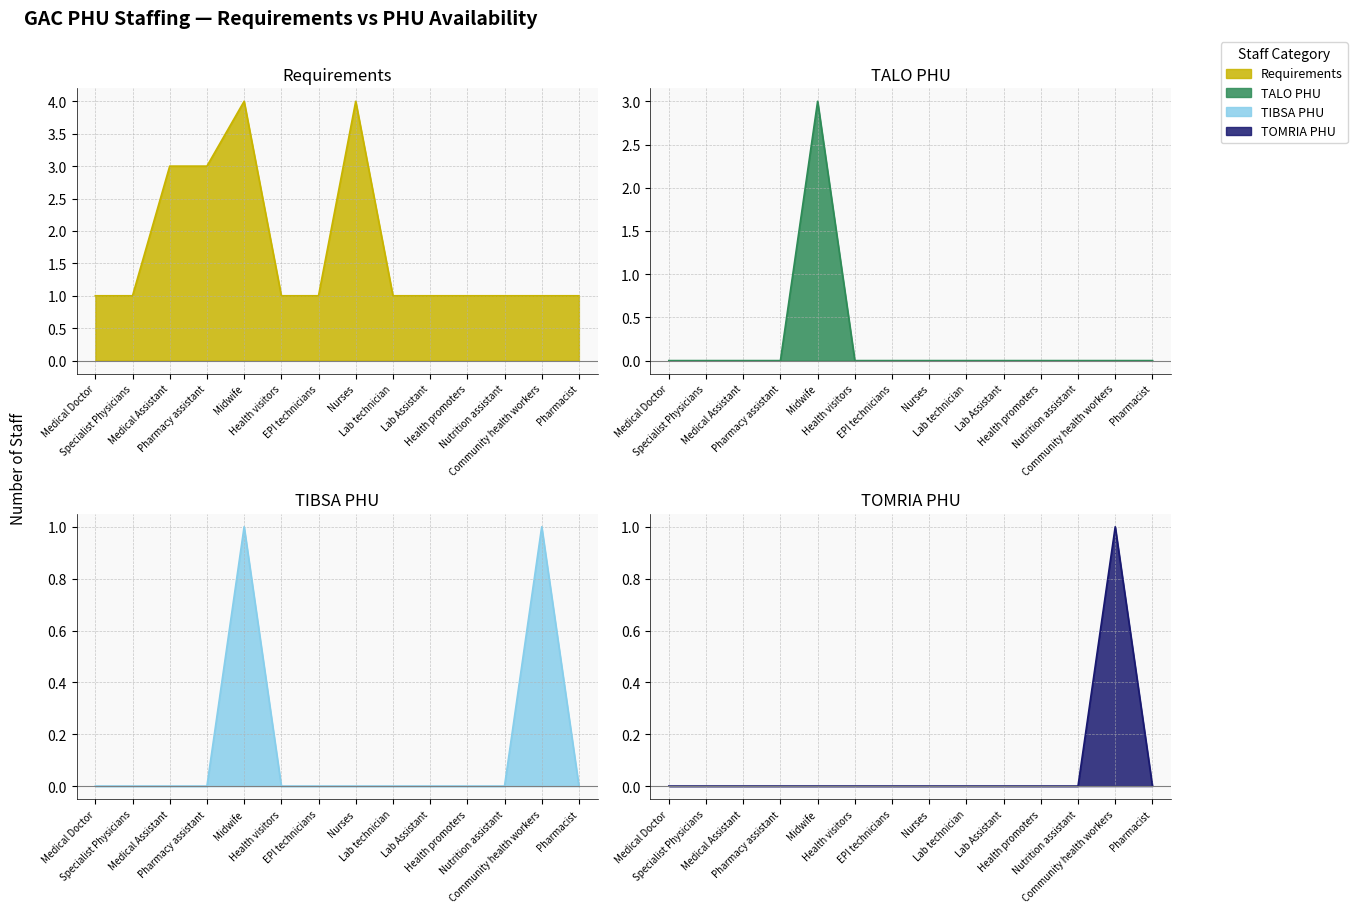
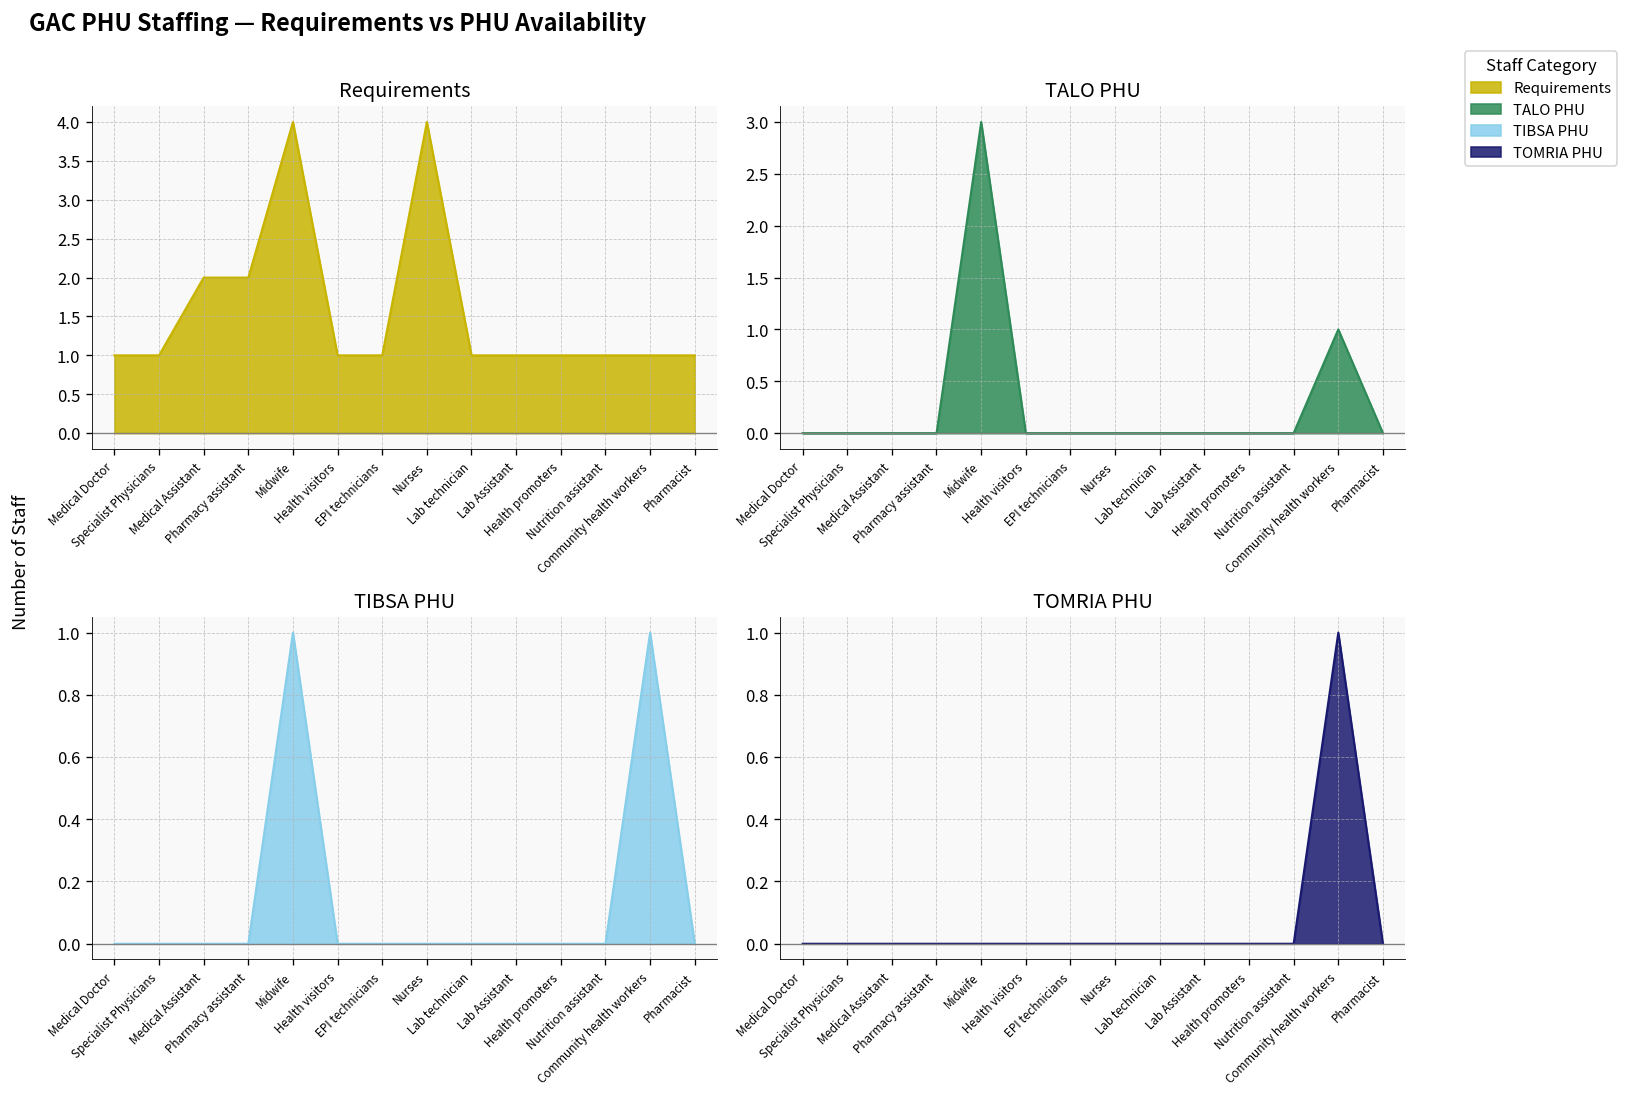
  {
    "Requirements": {
      "Medical Doctor": 1,
      "Specialist Physicians": 1,
-     "Medical Assistant": 3,
-     "Pharmacy assistant": 3,
+     "Medical Assistant": 2,
+     "Pharmacy assistant": 2,
      "Midwife": 4,
      "Health visitors": 1,
      "EPI technicians": 1,
      "Nurses": 4,
      "Lab technician": 1,
      "Lab Assistant": 1,
      "Health promoters": 1,
      "Nutrition assistant": 1,
      "Community health workers": 1,
      "Pharmacist": 1
    },
    "TALO PHU": {
      "Medical Doctor": 0,
      "Specialist Physicians": 0,
      "Medical Assistant": 0,
      "Pharmacy assistant": 0,
      "Midwife": 3,
      "Health visitors": 0,
      "EPI technicians": 0,
      "Nurses": 0,
      "Lab technician": 0,
      "Lab Assistant": 0,
      "Health promoters": 0,
      "Nutrition assistant": 0,
-     "Community health workers": 0,
+     "Community health workers": 1,
      "Pharmacist": 0
    },
    "TIBSA PHU": {
      "Medical Doctor": 0.00,
      "Specialist Physicians": 0.00,
      "Medical Assistant": 0.00,
      "Pharmacy assistant": 0.00,
      "Midwife": 1.00,
      "Health visitors": 0.00,
      "EPI technicians": 0.00,
      "Nurses": 0.00,
      "Lab technician": 0.00,
      "Lab Assistant": 0.00,
      "Health promoters": 0.00,
      "Nutrition assistant": 0.00,
      "Community health workers": 1.00,
      "Pharmacist": 0.00
    },
    "TOMRIA PHU": {
      "Medical Doctor": 0.00,
      "Specialist Physicians": 0.00,
      "Medical Assistant": 0.00,
      "Pharmacy assistant": 0.00,
      "Midwife": 0.00,
      "Health visitors": 0.00,
      "EPI technicians": 0.00,
      "Nurses": 0.00,
      "Lab technician": 0.00,
      "Lab Assistant": 0.00,
      "Health promoters": 0.00,
      "Nutrition assistant": 0.00,
      "Community health workers": 1.00,
      "Pharmacist": 0.00
    }
  }
